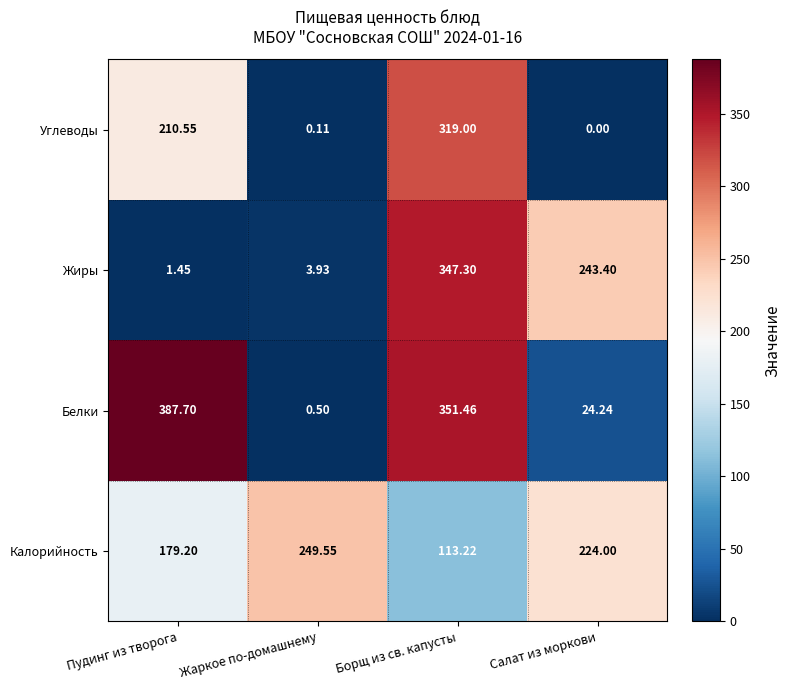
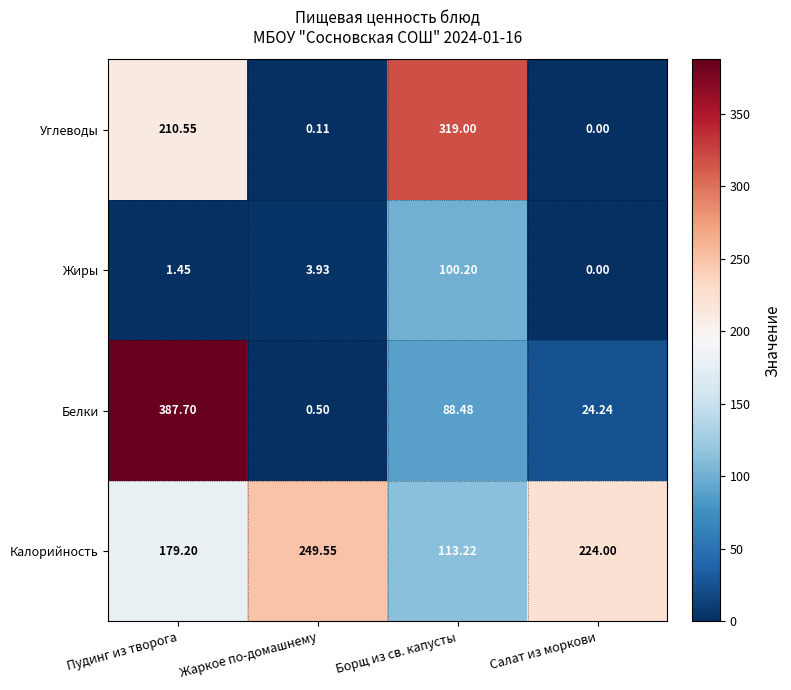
  {
    "Углеводы": {
      "Пудинг из творога": 210.55,
      "Жаркое по-домашнему": 0.11,
      "Борщ из св. капусты": 319.00,
      "Салат из моркови": 0.00
    },
    "Жиры": {
      "Пудинг из творога": 1.45,
      "Жаркое по-домашнему": 3.93,
-     "Борщ из св. капусты": 347.30,
-     "Салат из моркови": 243.40
+     "Борщ из св. капусты": 100.20,
+     "Салат из моркови": 0.00
    },
    "Белки": {
      "Пудинг из творога": 387.70,
      "Жаркое по-домашнему": 0.50,
-     "Борщ из св. капусты": 351.46,
+     "Борщ из св. капусты": 88.48,
      "Салат из моркови": 24.24
    },
    "Калорийность": {
      "Пудинг из творога": 179.20,
      "Жаркое по-домашнему": 249.55,
      "Борщ из св. капусты": 113.22,
      "Салат из моркови": 224.00
    }
  }
